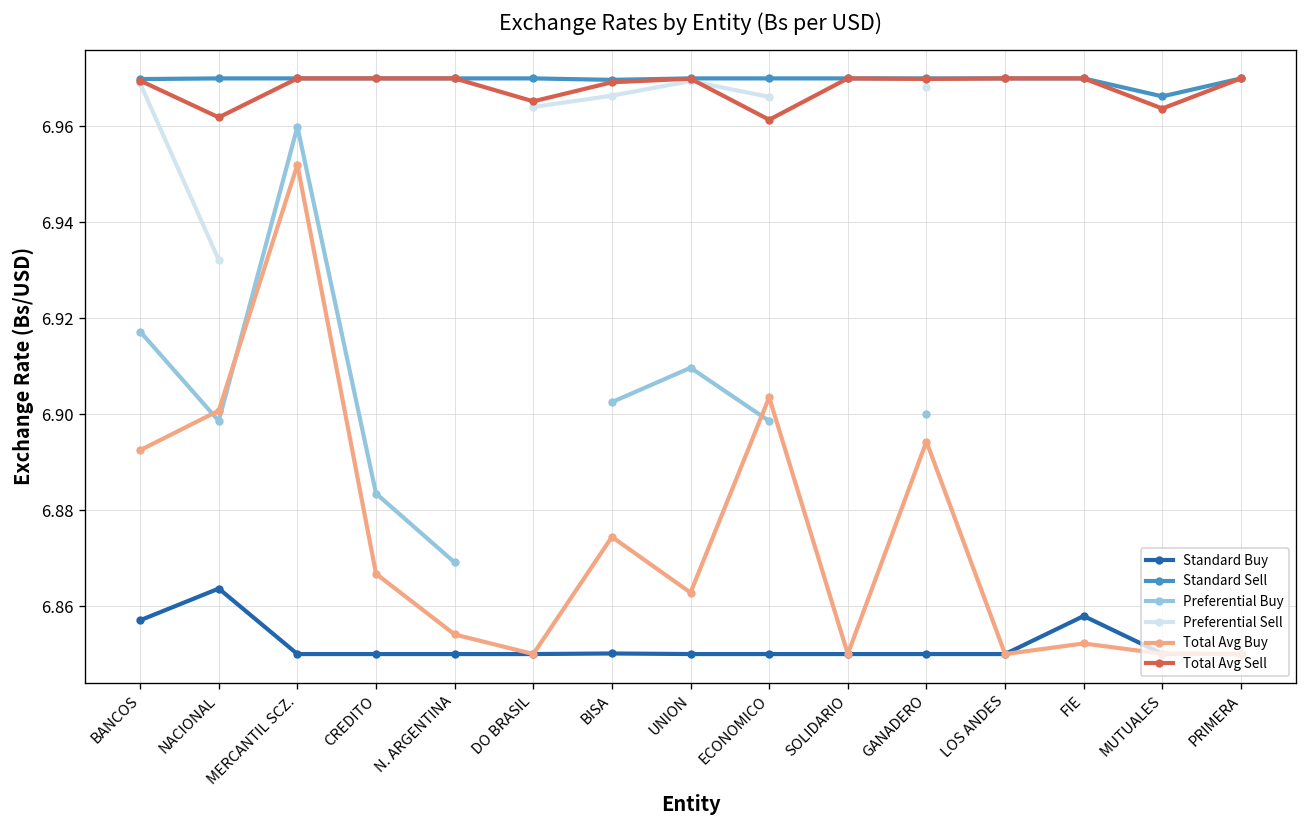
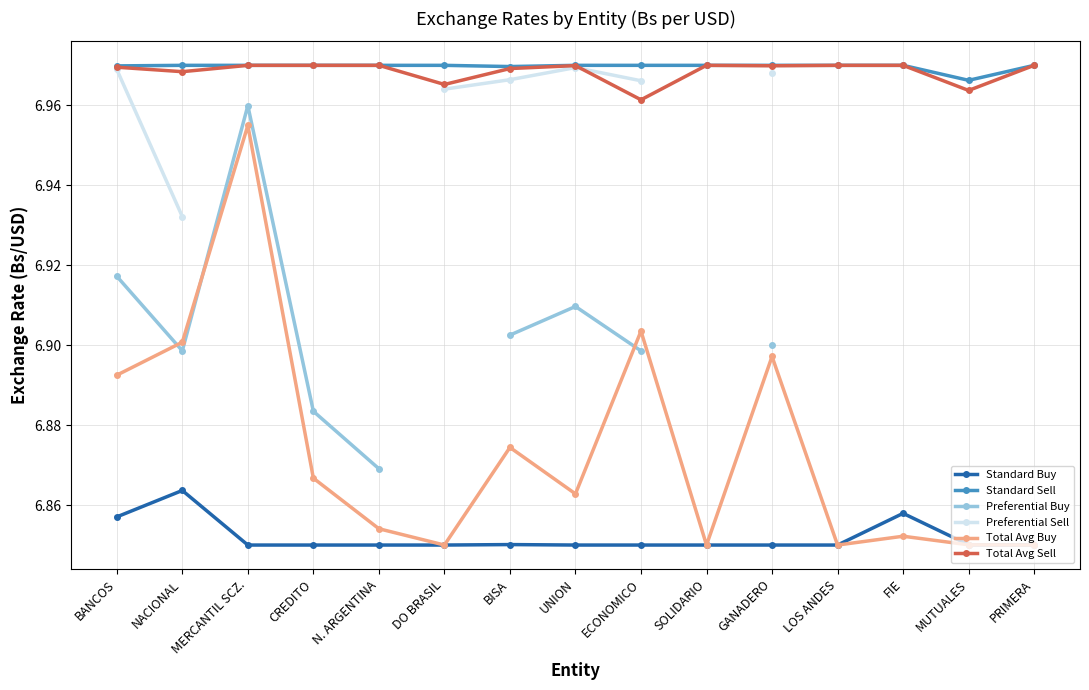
  {
    "Standard Buy": {
      "BANCOS": 6.857,
      "NACIONAL": 6.864,
      "MERCANTIL SCZ.": 6.850,
      "CREDITO": 6.850,
      "N. ARGENTINA": 6.850,
      "BISA": 6.850,
      "UNION": 6.850,
      "ECONOMICO": 6.850,
      "GANADERO": 6.850,
      "FIE": 6.858
    },
    "Standard Sell": {
      "NACIONAL": 6.970,
      "DO BRASIL": 6.970,
      "ECONOMICO": 6.970,
      "MUTUALES": 6.966
    },
    "Preferential Buy": {
      "BANCOS": 6.917,
      "NACIONAL": 6.899,
      "MERCANTIL SCZ.": 6.960,
      "CREDITO": 6.883,
      "N. ARGENTINA": 6.869,
      "BISA": 6.903,
      "UNION": 6.910,
      "ECONOMICO": 6.899,
      "GANADERO": 6.900
    },
    "Preferential Sell": {
      "NACIONAL": 6.932,
      "DO BRASIL": 6.964,
      "BISA": 6.966,
      "ECONOMICO": 6.966,
      "GANADERO": 6.968
    },
    "Total Avg Buy": {
      "BANCOS": 6.892,
      "NACIONAL": 6.901,
-     "MERCANTIL SCZ.": 6.952,
+     "MERCANTIL SCZ.": 6.955,
      "CREDITO": 6.867,
      "N. ARGENTINA": 6.854,
      "BISA": 6.874,
      "UNION": 6.863,
      "ECONOMICO": 6.904,
-     "GANADERO": 6.894,
+     "GANADERO": 6.897,
      "FIE": 6.852
    },
    "Total Avg Sell": {
-     "NACIONAL": 6.962,
+     "NACIONAL": 6.968,
      "DO BRASIL": 6.965,
      "ECONOMICO": 6.961,
      "MUTUALES": 6.964
    }
  }
